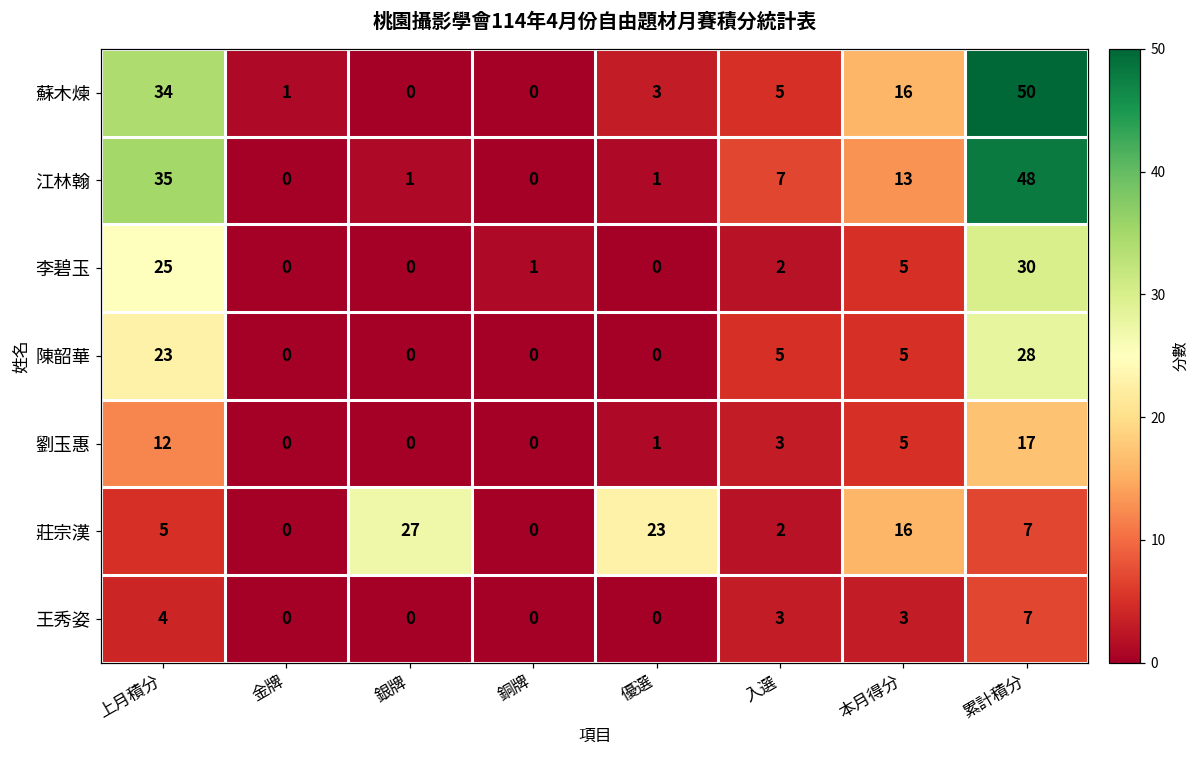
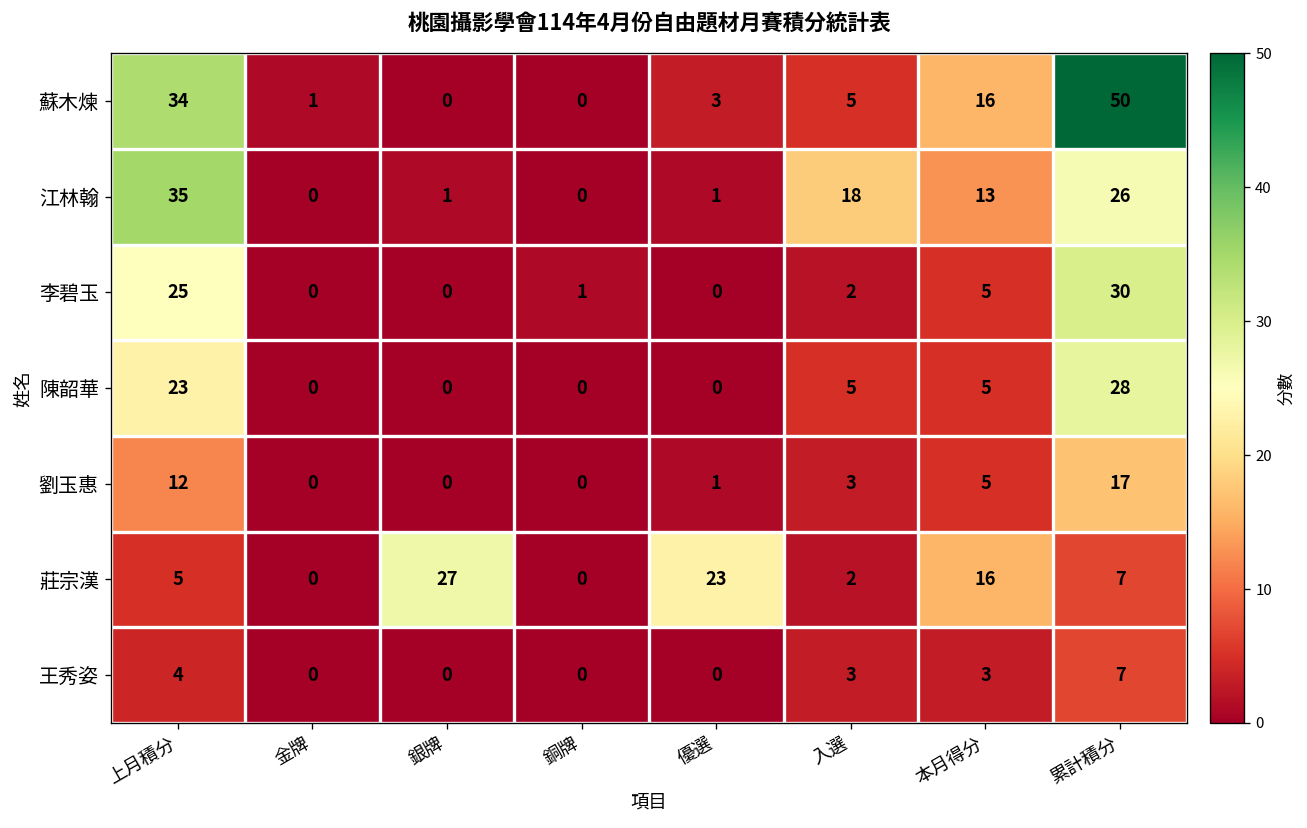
  {
    "蘇木煉": {
      "上月積分": 34,
      "金牌": 1,
      "銀牌": 0,
      "銅牌": 0,
      "優選": 3,
      "入選": 5,
      "本月得分": 16,
      "累計積分": 50
    },
    "江林翰": {
      "上月積分": 35,
      "金牌": 0,
      "銀牌": 1,
      "銅牌": 0,
      "優選": 1,
-     "入選": 7,
+     "入選": 18,
      "本月得分": 13,
-     "累計積分": 48
+     "累計積分": 26
    },
    "李碧玉": {
      "上月積分": 25,
      "金牌": 0,
      "銀牌": 0,
      "銅牌": 1,
      "優選": 0,
      "入選": 2,
      "本月得分": 5,
      "累計積分": 30
    },
    "陳韶華": {
      "上月積分": 23,
      "金牌": 0,
      "銀牌": 0,
      "銅牌": 0,
      "優選": 0,
      "入選": 5,
      "本月得分": 5,
      "累計積分": 28
    },
    "劉玉惠": {
      "上月積分": 12,
      "金牌": 0,
      "銀牌": 0,
      "銅牌": 0,
      "優選": 1,
      "入選": 3,
      "本月得分": 5,
      "累計積分": 17
    },
    "莊宗漢": {
      "上月積分": 5,
      "金牌": 0,
      "銀牌": 27,
      "銅牌": 0,
      "優選": 23,
      "入選": 2,
      "本月得分": 16,
      "累計積分": 7
    },
    "王秀姿": {
      "上月積分": 4,
      "金牌": 0,
      "銀牌": 0,
      "銅牌": 0,
      "優選": 0,
      "入選": 3,
      "本月得分": 3,
      "累計積分": 7
    }
  }
